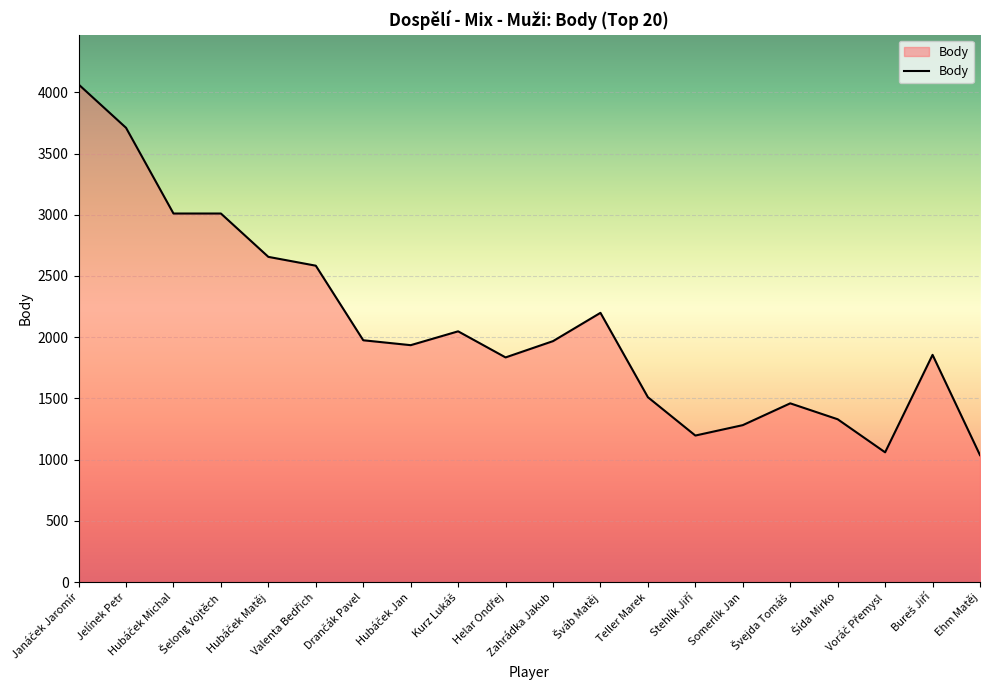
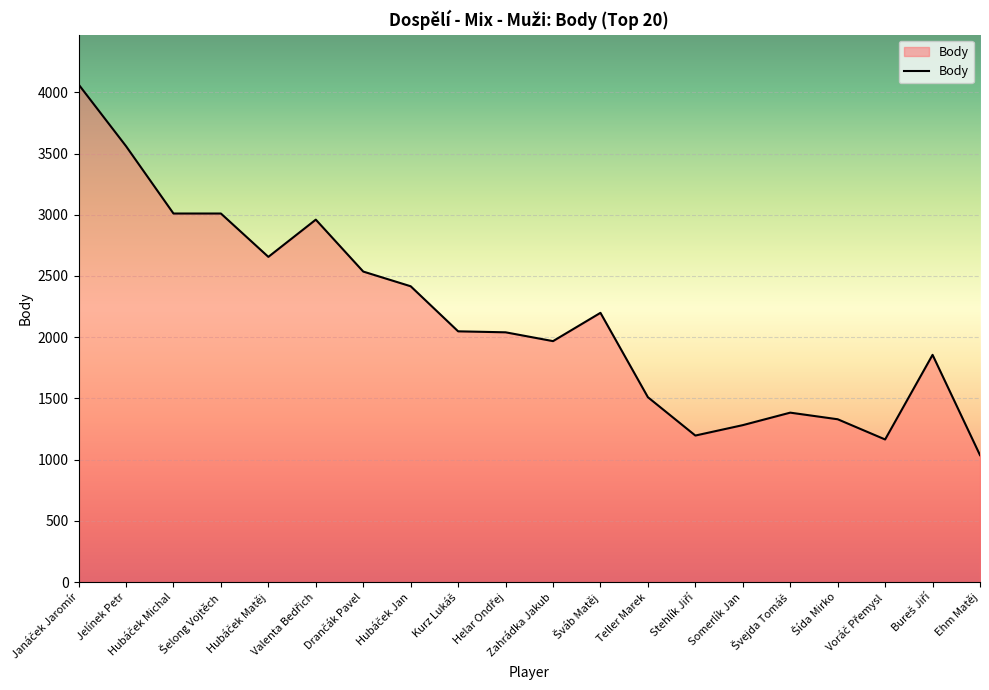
  {
    "Janáček Jaromír": 4060,
-   "Jelínek Petr": 3710,
+   "Jelínek Petr": 3560,
    "Hubáček Michal": 3010,
    "Šelong Vojtěch": 3010,
    "Hubáček Matěj": 2660,
-   "Valenta Bedřich": 2580,
-   "Drančák Pavel": 1980,
-   "Hubáček Jan": 1940,
+   "Valenta Bedřich": 2960,
+   "Drančák Pavel": 2540,
+   "Hubáček Jan": 2420,
    "Kurz Lukáš": 2050,
-   "Helar Ondřej": 1840,
+   "Helar Ondřej": 2040,
    "Zahrádka Jakub": 1970,
    "Šváb Matěj": 2200,
    "Teller Marek": 1510,
    "Stehlík Jiří": 1200,
    "Somerlík Jan": 1280,
-   "Švejda Tomáš": 1460,
+   "Švejda Tomáš": 1380,
    "Šída Mirko": 1330,
-   "Voráč Přemysl": 1060,
+   "Voráč Přemysl": 1170,
    "Bureš Jiří": 1860,
    "Ehm Matěj": 1040
  }
